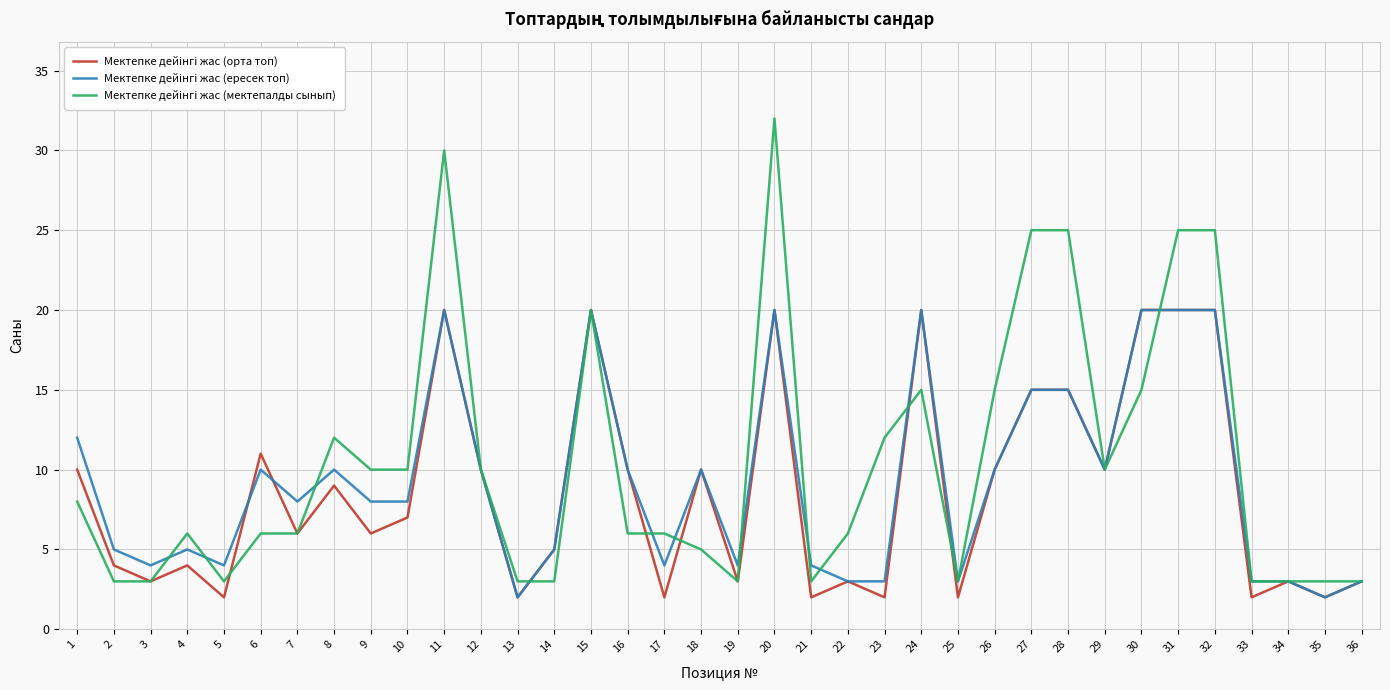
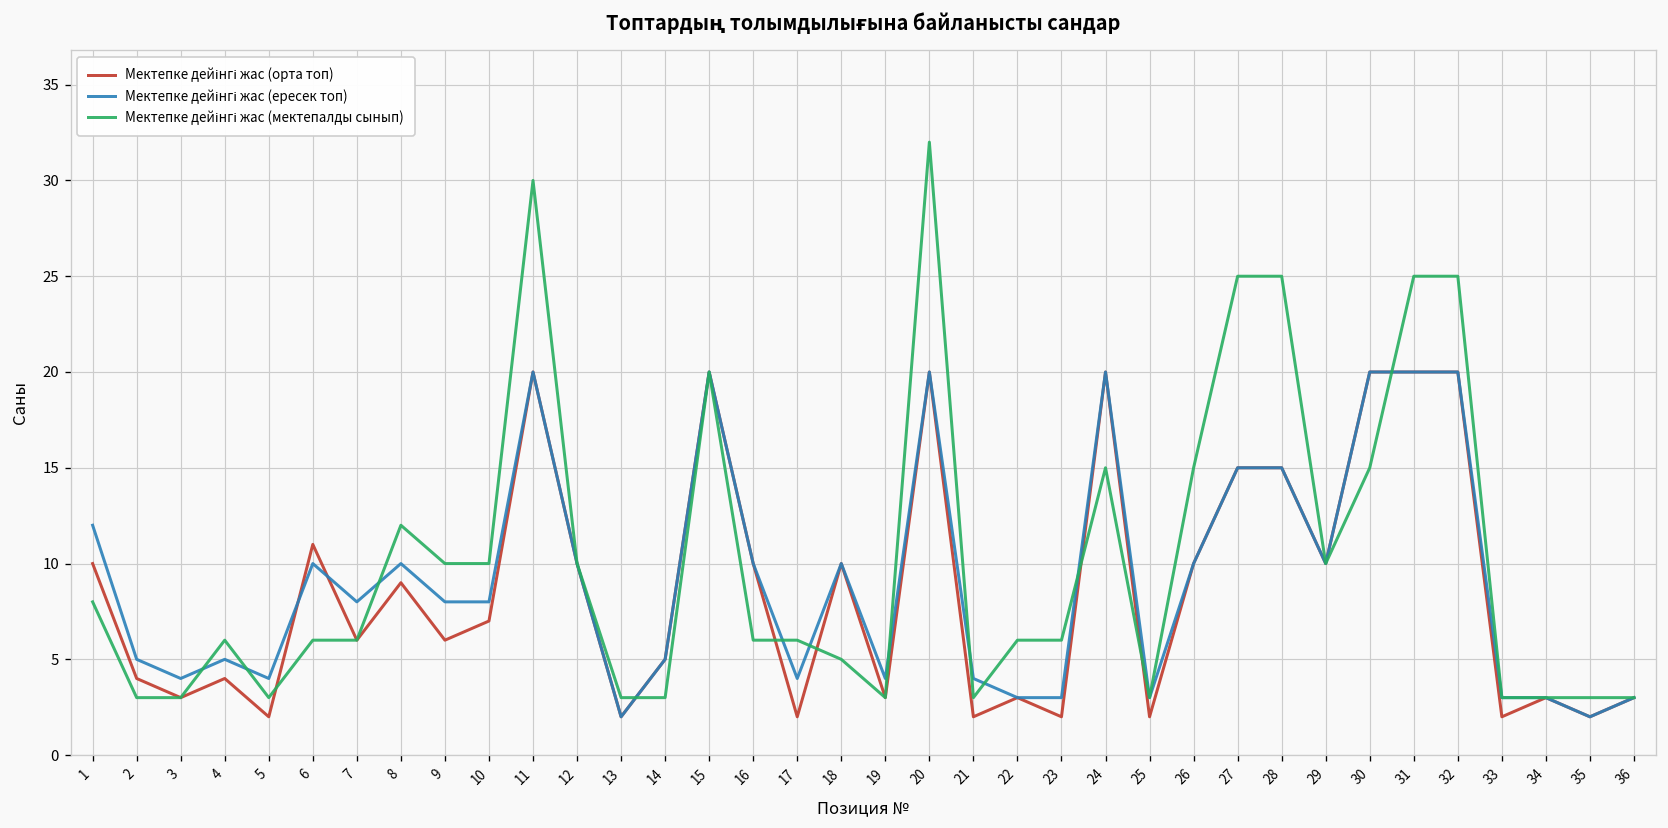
  {
    "Мектепке дейінгі жас (орта топ)": {
      "1": 10,
      "2": 4,
      "4": 4,
      "5": 2,
      "6": 11,
      "8": 9,
      "9": 6,
      "10": 7,
      "17": 2,
      "21": 2,
      "23": 2,
      "25": 2,
      "33": 2
    },
    "Мектепке дейінгі жас (ересек топ)": {
      "1": 12,
      "2": 5,
      "3": 4,
      "4": 5,
      "5": 4,
      "6": 10,
      "7": 8,
      "8": 10,
      "9": 8,
      "10": 8,
      "17": 4,
      "19": 4,
      "21": 4,
      "23": 3
    },
    "Мектепке дейінгі жас (мектепалды сынып)": {
      "1": 8,
      "2": 3,
      "4": 6,
      "5": 3,
      "6": 6,
      "8": 12,
      "9": 10,
      "10": 10,
      "11": 30,
      "13": 3,
      "14": 3,
      "16": 6,
      "17": 6,
      "18": 5,
      "20": 32,
      "21": 3,
      "22": 6,
-     "23": 12,
+     "23": 6,
      "24": 15,
      "26": 15,
      "27": 25,
      "28": 25,
      "30": 15,
      "31": 25,
      "32": 25,
      "35": 3
    }
  }
